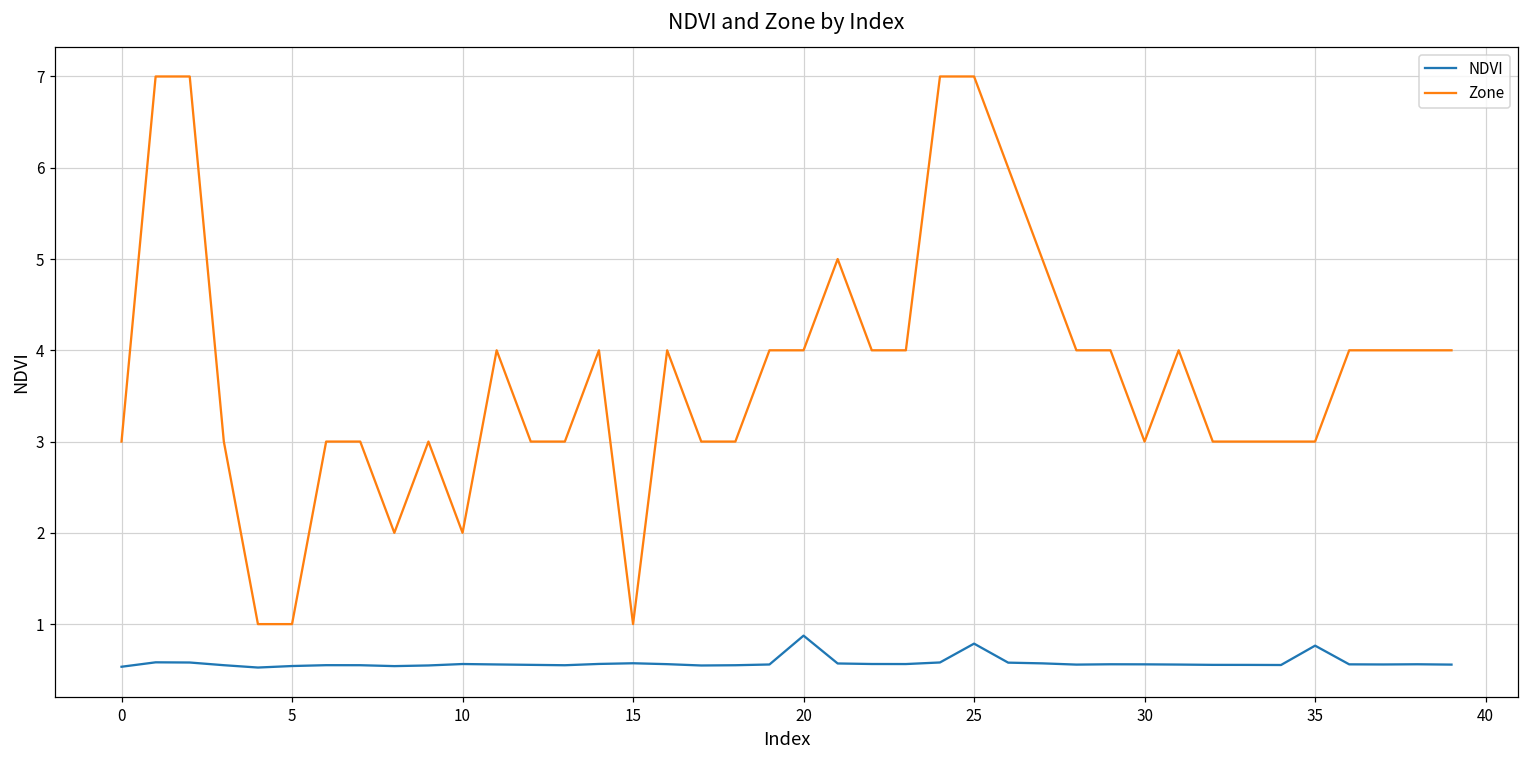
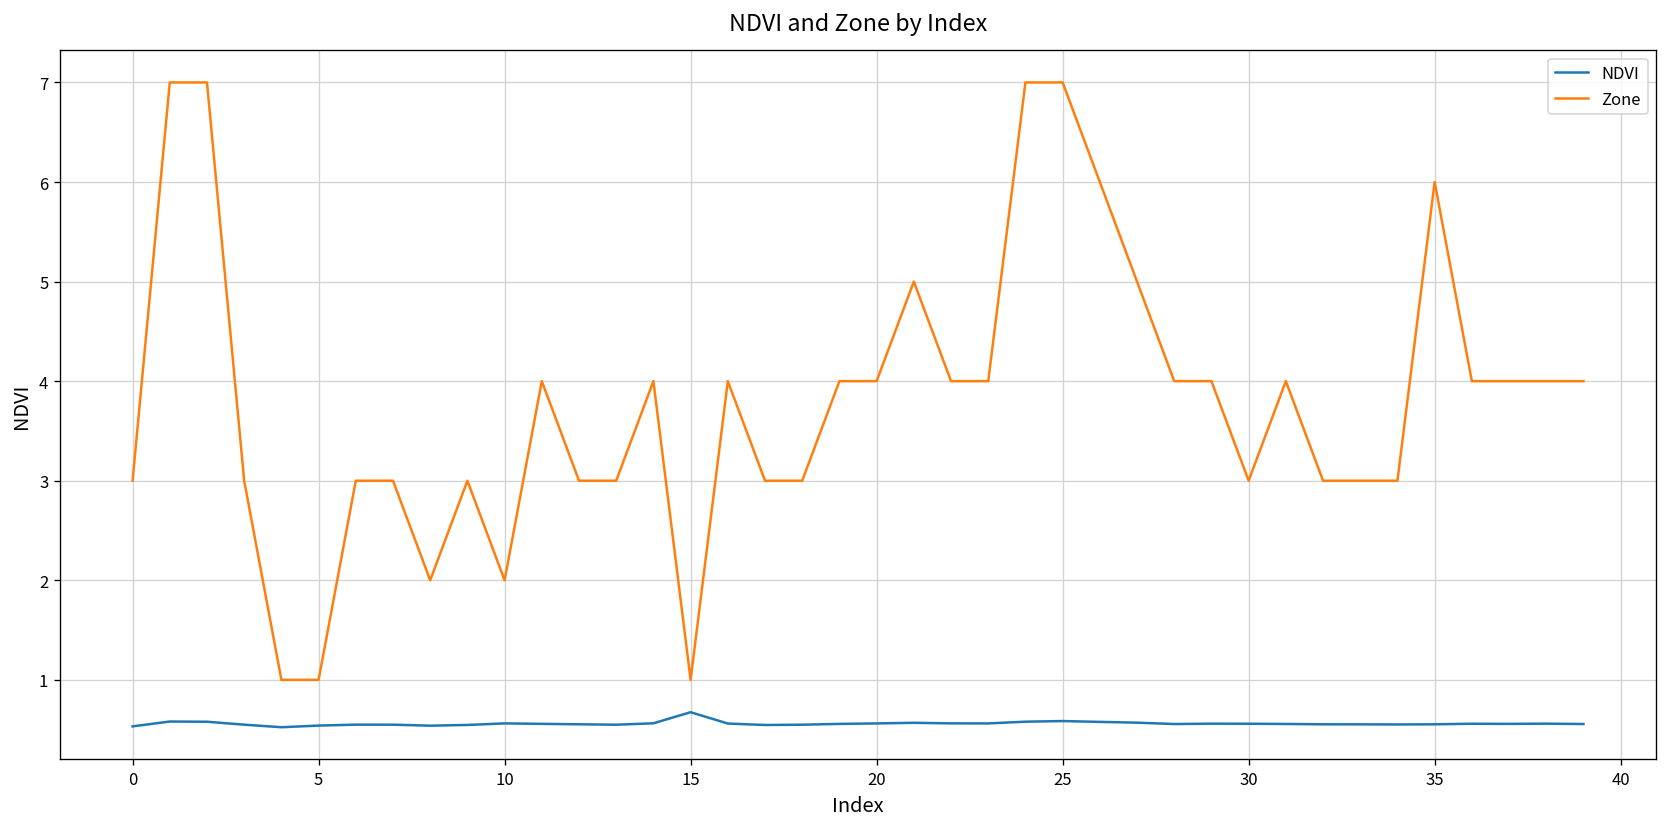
  {
    "NDVI": {
      "0": 0.5,
      "5": 0.5,
      "10": 0.6,
-     "15": 0.6,
-     "20": 0.9,
-     "25": 0.8,
+     "15": 0.7,
+     "20": 0.6,
+     "25": 0.6,
      "30": 0.6,
-     "35": 0.8
+     "35": 0.6
    },
    "Zone": {
      "0": 3,
      "5": 1,
      "10": 2,
      "15": 1,
      "20": 4,
      "25": 7,
      "30": 3,
-     "35": 3
+     "35": 6
    }
  }
